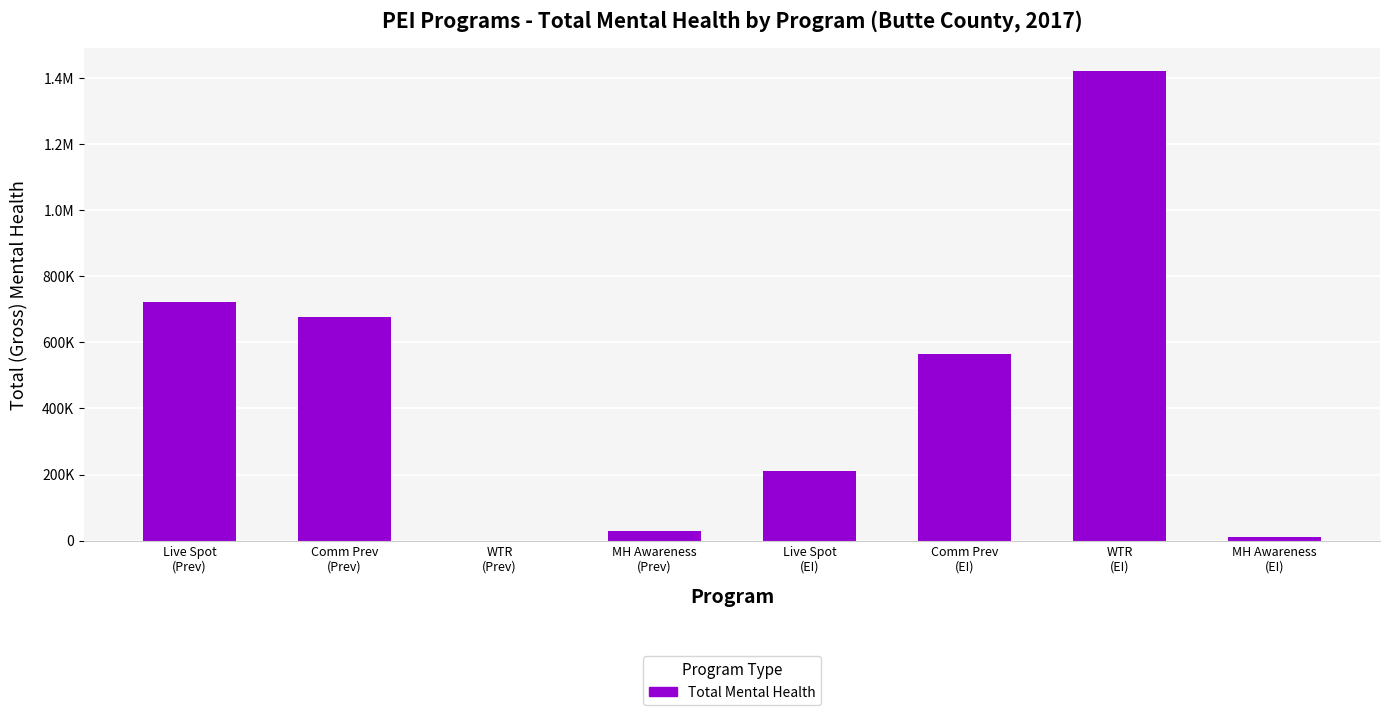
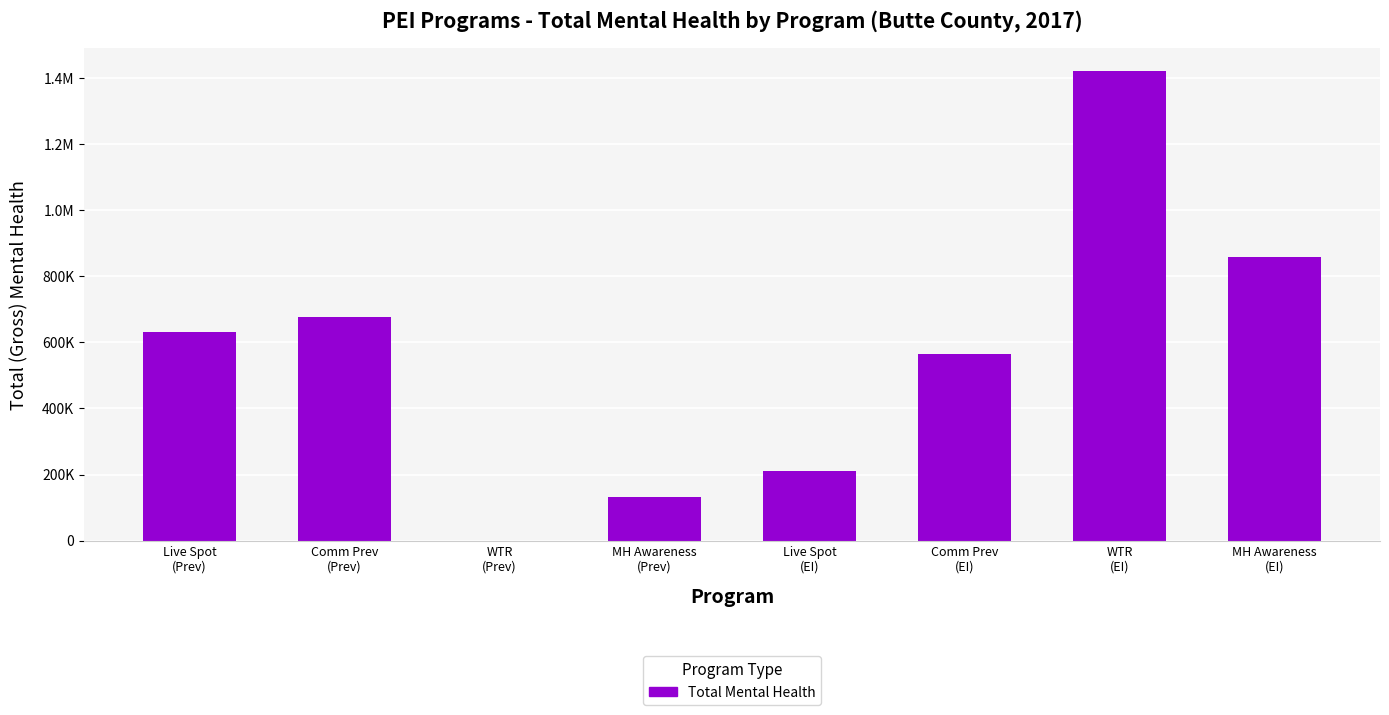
  {
-   "Live Spot (Prev)": 720000,
+   "Live Spot (Prev)": 630000,
    "Comm Prev (Prev)": 680000,
    "WTR (Prev)": 0,
-   "MH Awareness (Prev)": 30000,
+   "MH Awareness (Prev)": 130000,
    "Live Spot (EI)": 210000,
    "Comm Prev (EI)": 560000,
    "WTR (EI)": 1420000,
-   "MH Awareness (EI)": 10000
+   "MH Awareness (EI)": 860000
  }
